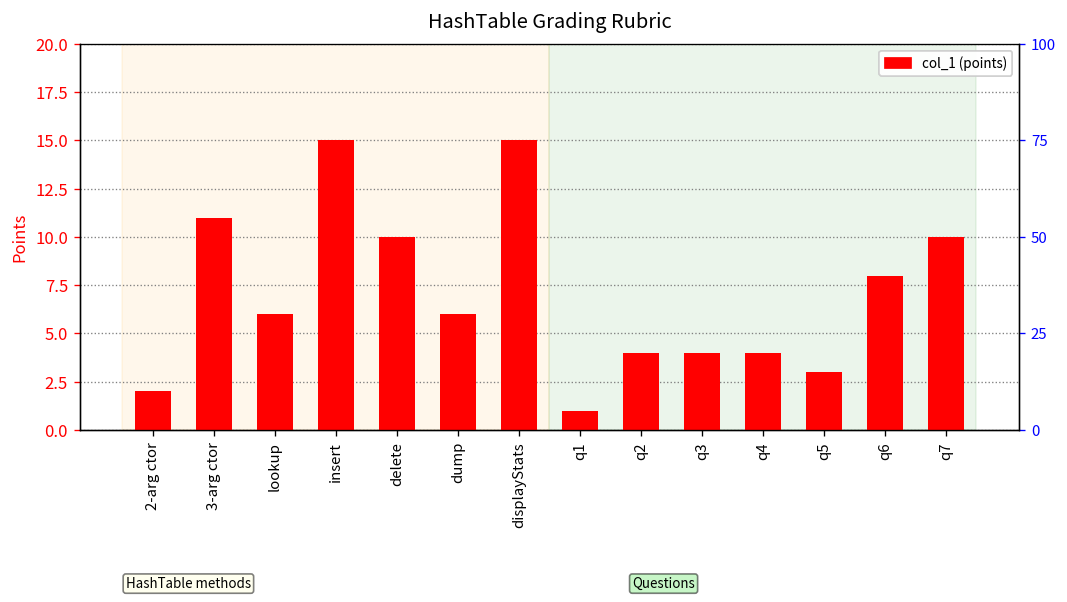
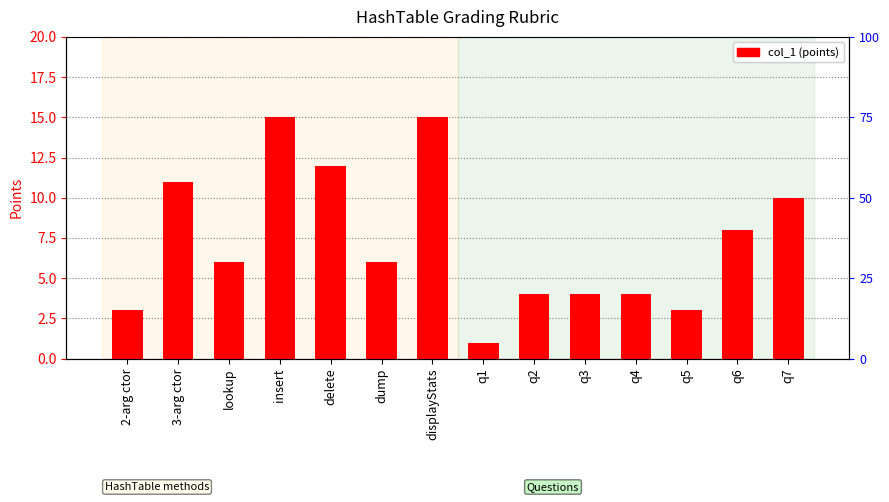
  {
-   "2-arg ctor": 2,
+   "2-arg ctor": 3,
    "3-arg ctor": 11,
    "lookup": 6,
    "insert": 15,
-   "delete": 10,
+   "delete": 12,
    "dump": 6,
    "displayStats": 15,
    "q1": 1,
    "q2": 4,
    "q3": 4,
    "q4": 4,
    "q5": 3,
    "q6": 8,
    "q7": 10
  }
